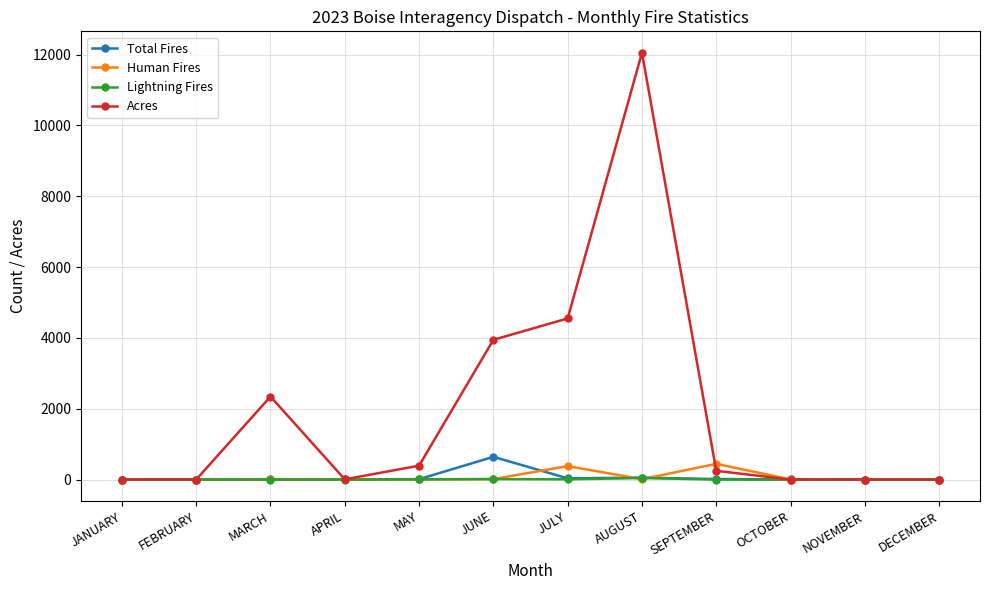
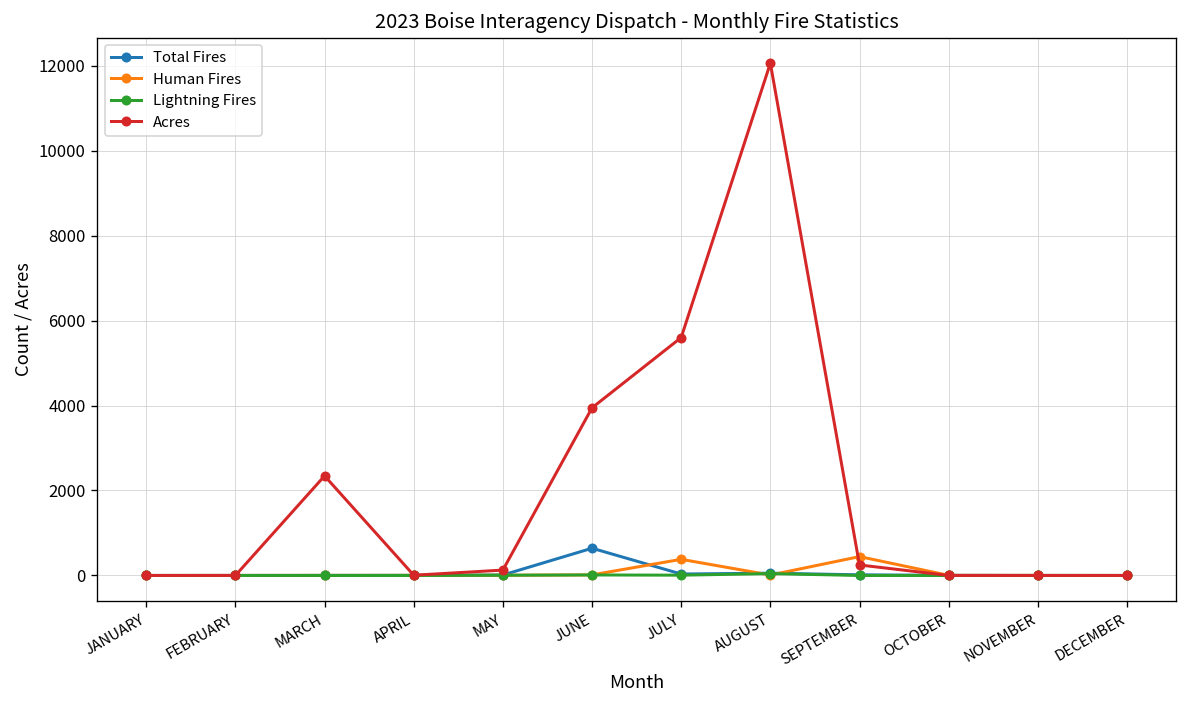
  {
    "Total Fires": {
      "JUNE": 600
    },
    "Human Fires": {
      "JULY": 400,
      "SEPTEMBER": 400
    },
    "Acres": {
      "MARCH": 2300,
-     "MAY": 400,
+     "MAY": 100,
      "JUNE": 3900,
-     "JULY": 4600,
+     "JULY": 5600,
      "AUGUST": 12100,
      "SEPTEMBER": 200
    }
  }
